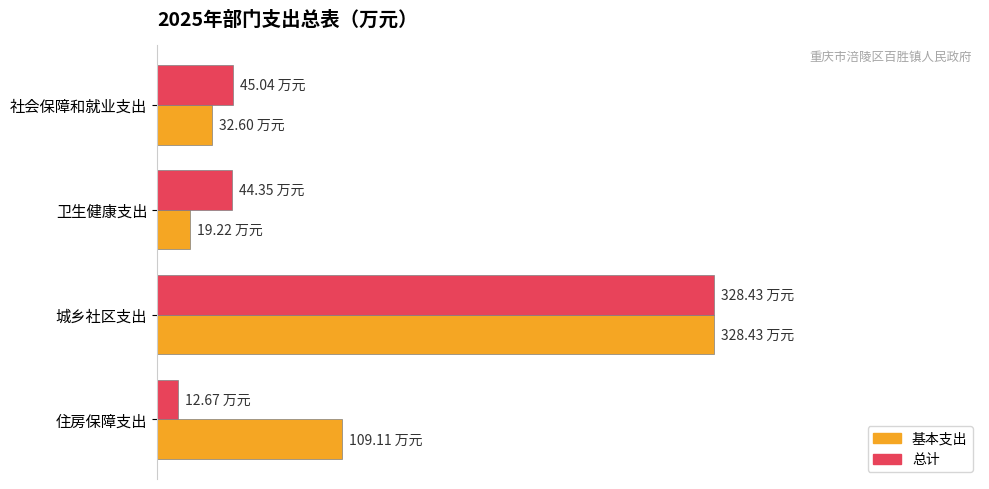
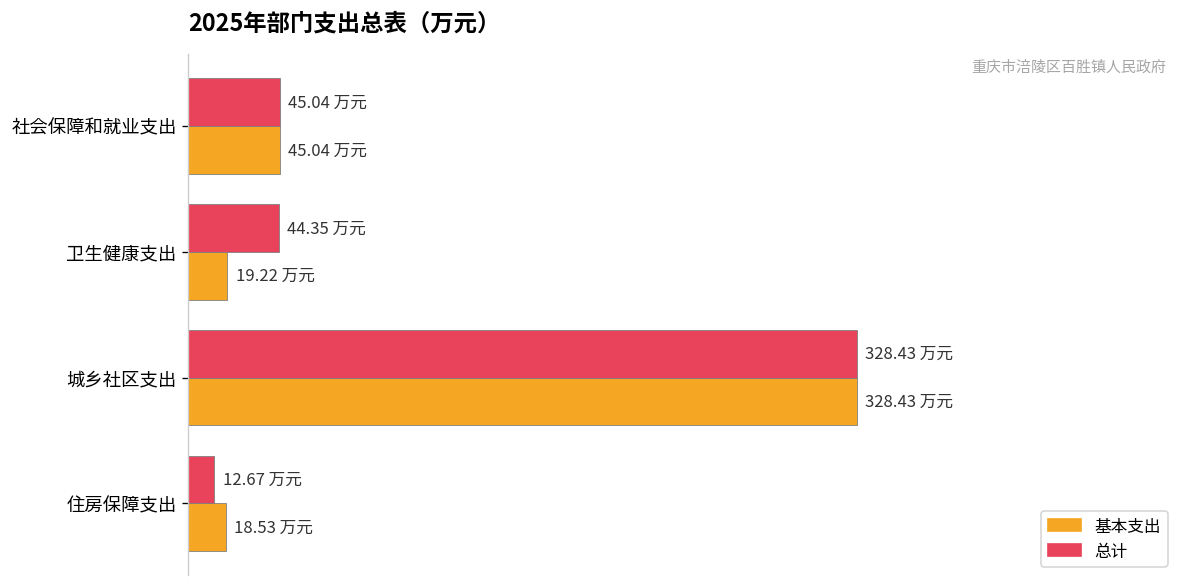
  {
    "基本支出": {
-     "社会保障和就业支出": 32.60,
+     "社会保障和就业支出": 45.04,
      "卫生健康支出": 19.22,
      "城乡社区支出": 328.43,
-     "住房保障支出": 109.11
+     "住房保障支出": 18.53
    },
    "总计": {
      "社会保障和就业支出": 45.04,
      "卫生健康支出": 44.35,
      "城乡社区支出": 328.43,
      "住房保障支出": 12.67
    }
  }
